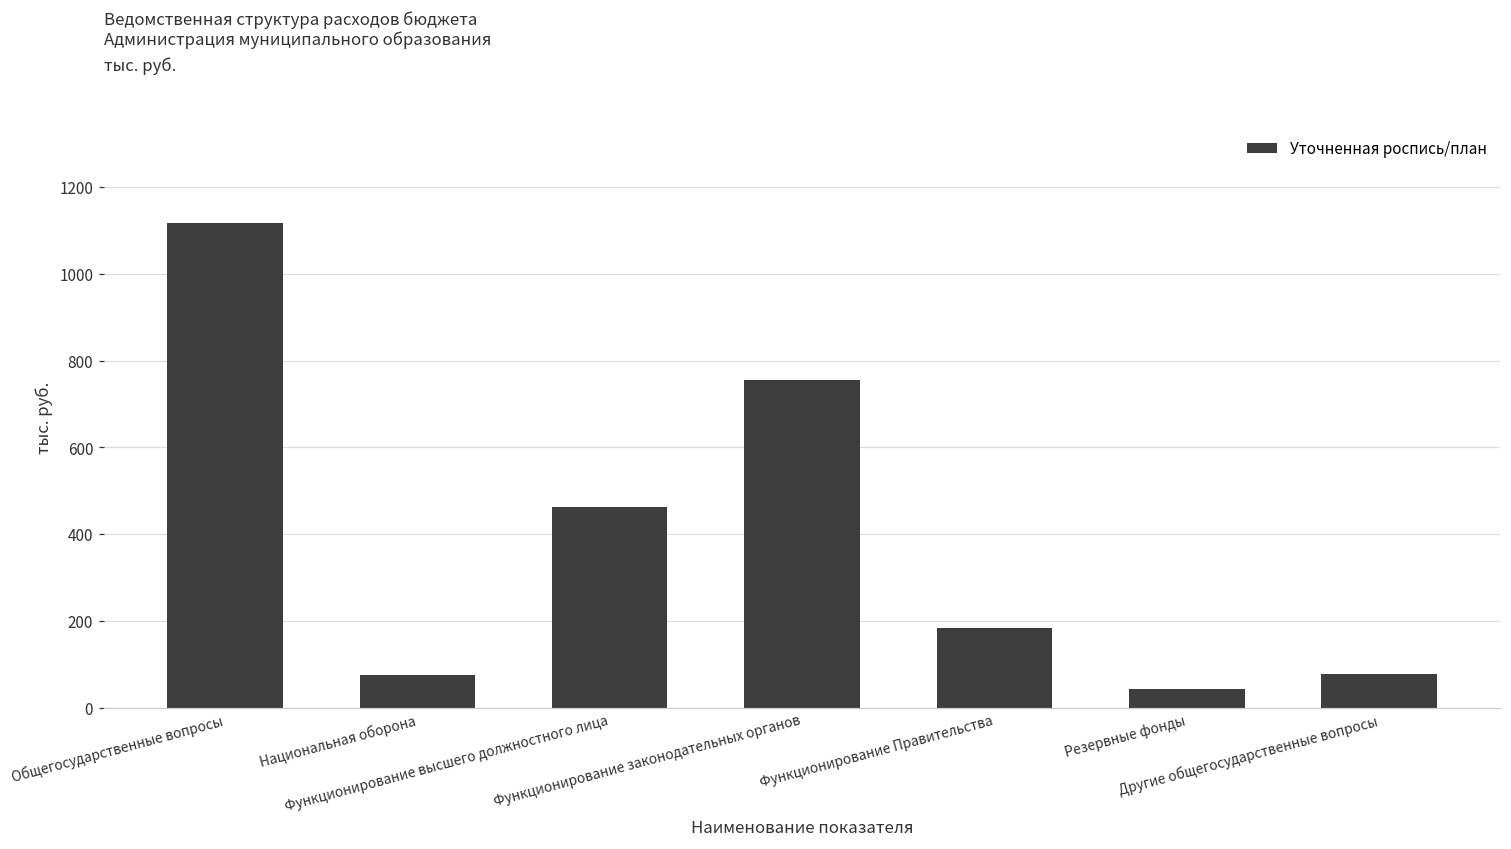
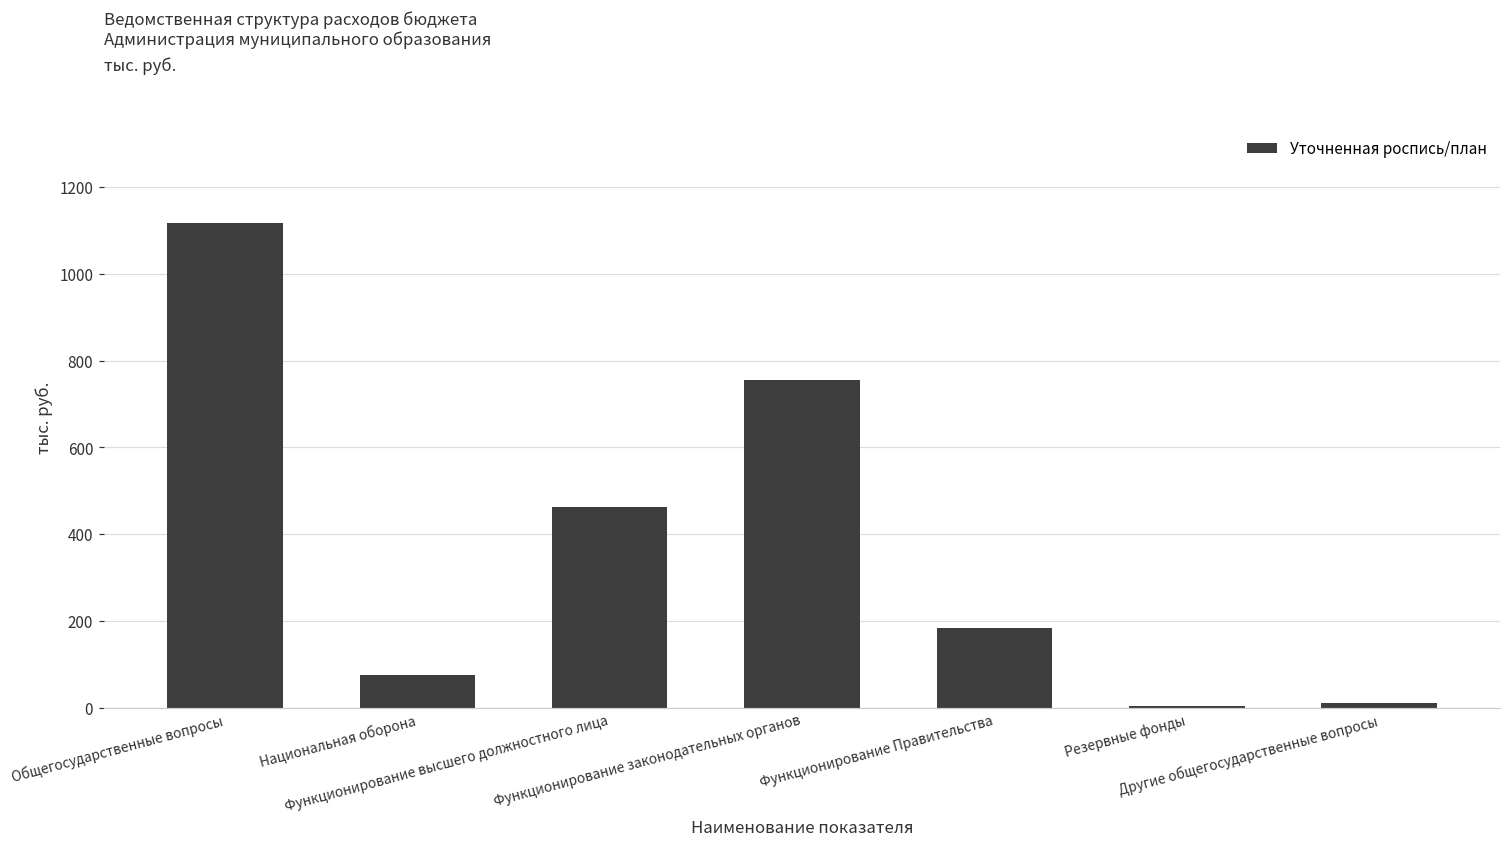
  {
    "Общегосударственные вопросы": 1120,
    "Национальная оборона": 80,
    "Функционирование высшего должностного лица": 460,
    "Функционирование законодательных органов": 750,
    "Функционирование Правительства": 180,
-   "Резервные фонды": 40,
-   "Другие общегосударственные вопросы": 80
+   "Резервные фонды": 0,
+   "Другие общегосударственные вопросы": 10
  }
